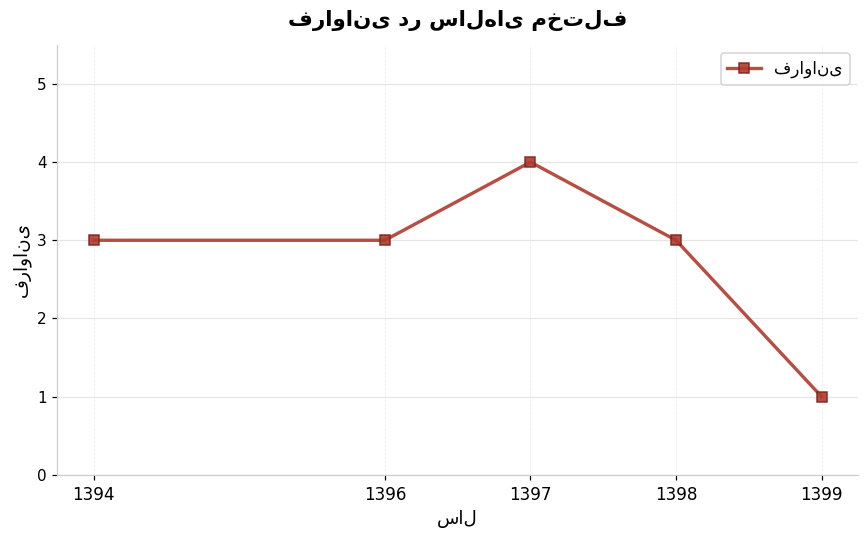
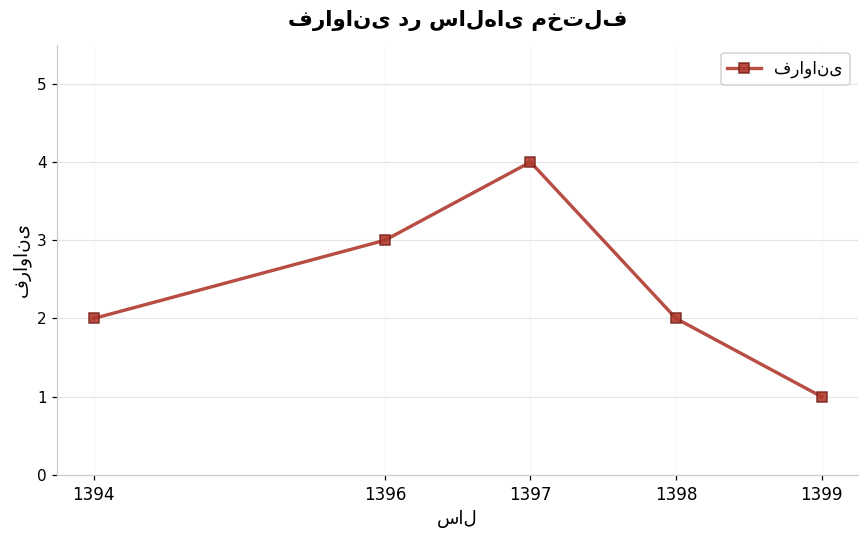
  {
-   "1394": 3,
+   "1394": 2,
    "1396": 3,
    "1397": 4,
-   "1398": 3,
+   "1398": 2,
    "1399": 1
  }
